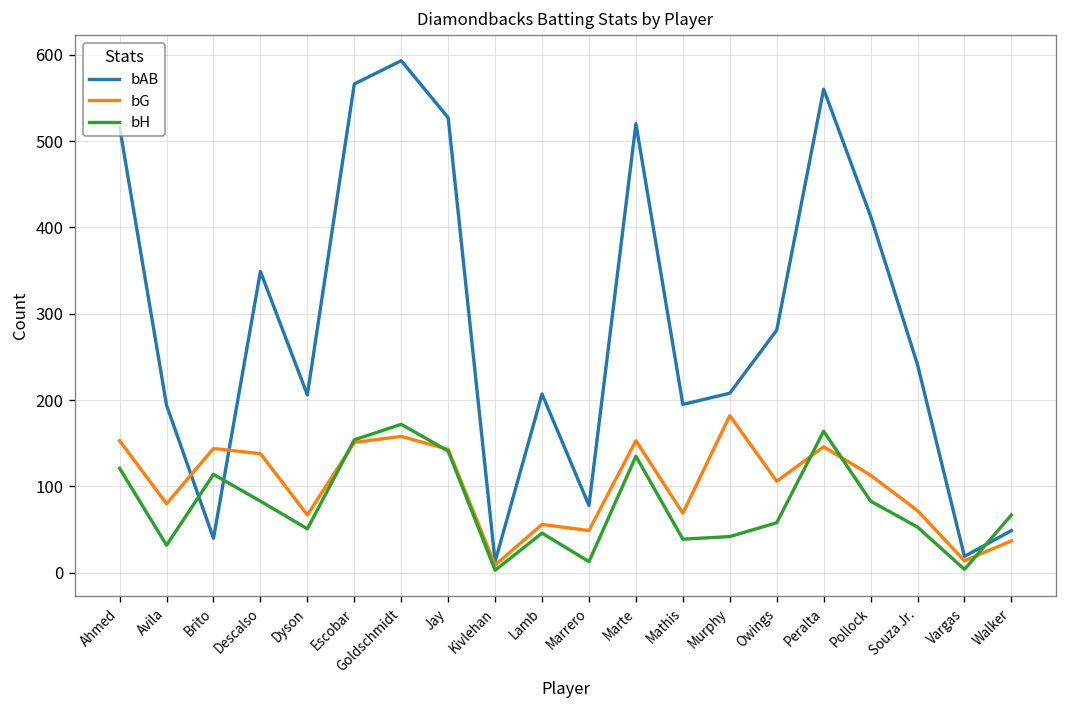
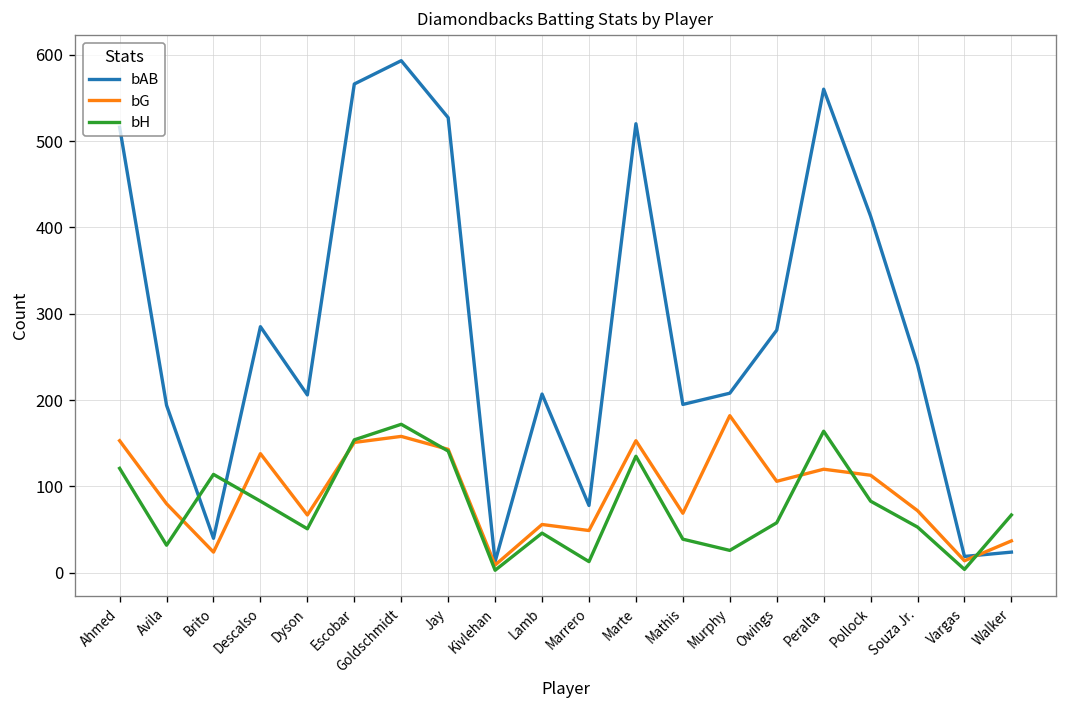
  {
    "bAB": {
      "Avila": 190,
      "Brito": 40,
-     "Descalso": 350,
+     "Descalso": 290,
      "Dyson": 210,
      "Escobar": 570,
      "Goldschmidt": 590,
      "Jay": 530,
      "Kivlehan": 10,
      "Lamb": 210,
      "Marrero": 80,
      "Marte": 520,
      "Mathis": 200,
      "Murphy": 210,
      "Owings": 280,
      "Peralta": 560,
      "Pollock": 410,
      "Souza Jr.": 240,
      "Vargas": 20,
-     "Walker": 50
+     "Walker": 20
    },
    "bG": {
      "Ahmed": 150,
      "Avila": 80,
-     "Brito": 140,
+     "Brito": 20,
      "Descalso": 140,
      "Dyson": 70,
      "Goldschmidt": 160,
      "Kivlehan": 10,
      "Lamb": 60,
      "Marrero": 50,
      "Marte": 150,
      "Mathis": 70,
      "Murphy": 180,
      "Owings": 110,
-     "Peralta": 150,
+     "Peralta": 120,
      "Pollock": 110,
      "Souza Jr.": 70,
      "Vargas": 10,
      "Walker": 40
    },
    "bH": {
      "Ahmed": 120,
      "Avila": 30,
      "Brito": 110,
      "Descalso": 80,
      "Dyson": 50,
      "Goldschmidt": 170,
      "Kivlehan": 0,
      "Lamb": 50,
      "Marrero": 10,
      "Marte": 140,
      "Mathis": 40,
-     "Murphy": 40,
+     "Murphy": 30,
      "Owings": 60,
      "Peralta": 160,
      "Pollock": 80,
      "Souza Jr.": 50,
      "Vargas": 0,
      "Walker": 70
    }
  }
